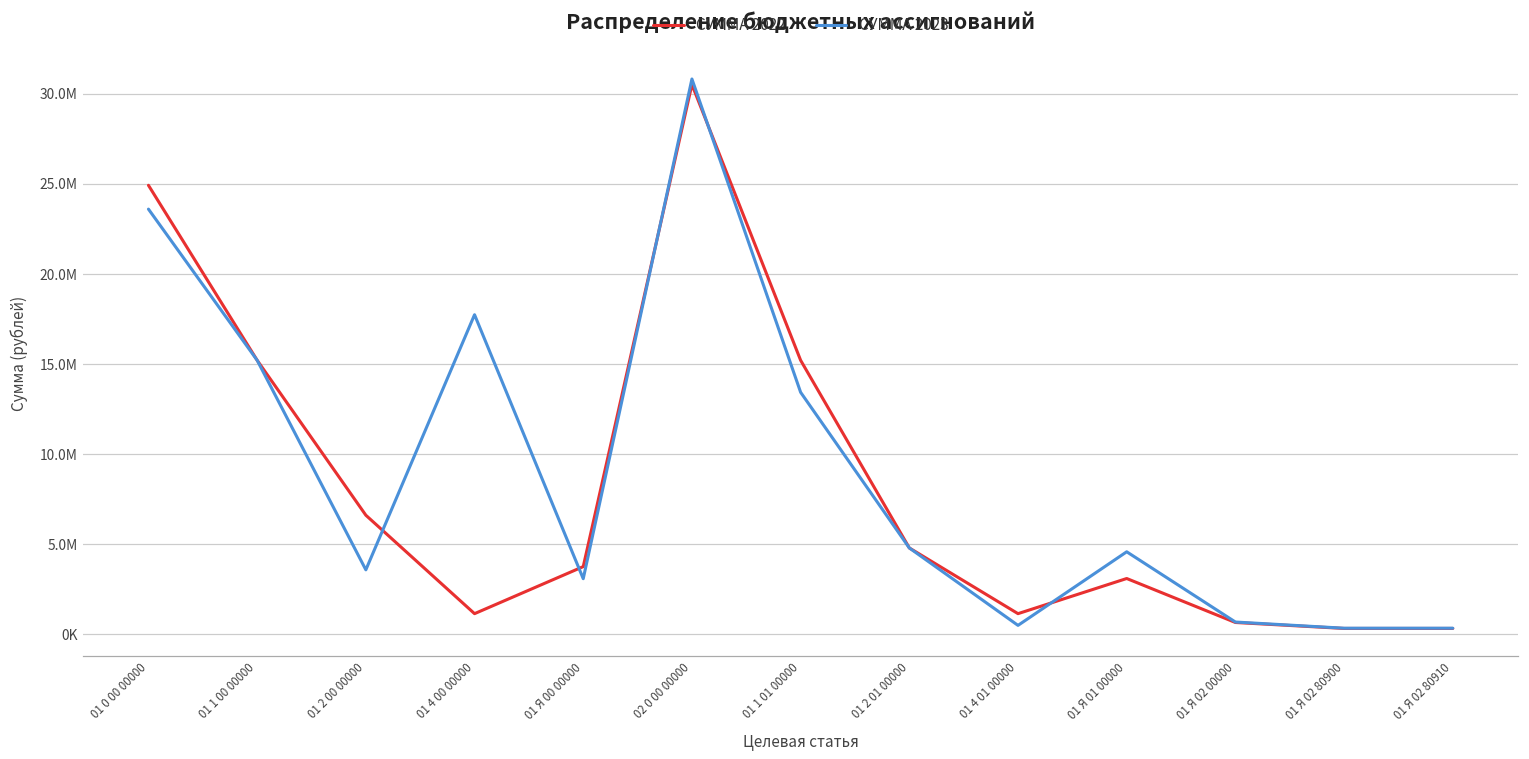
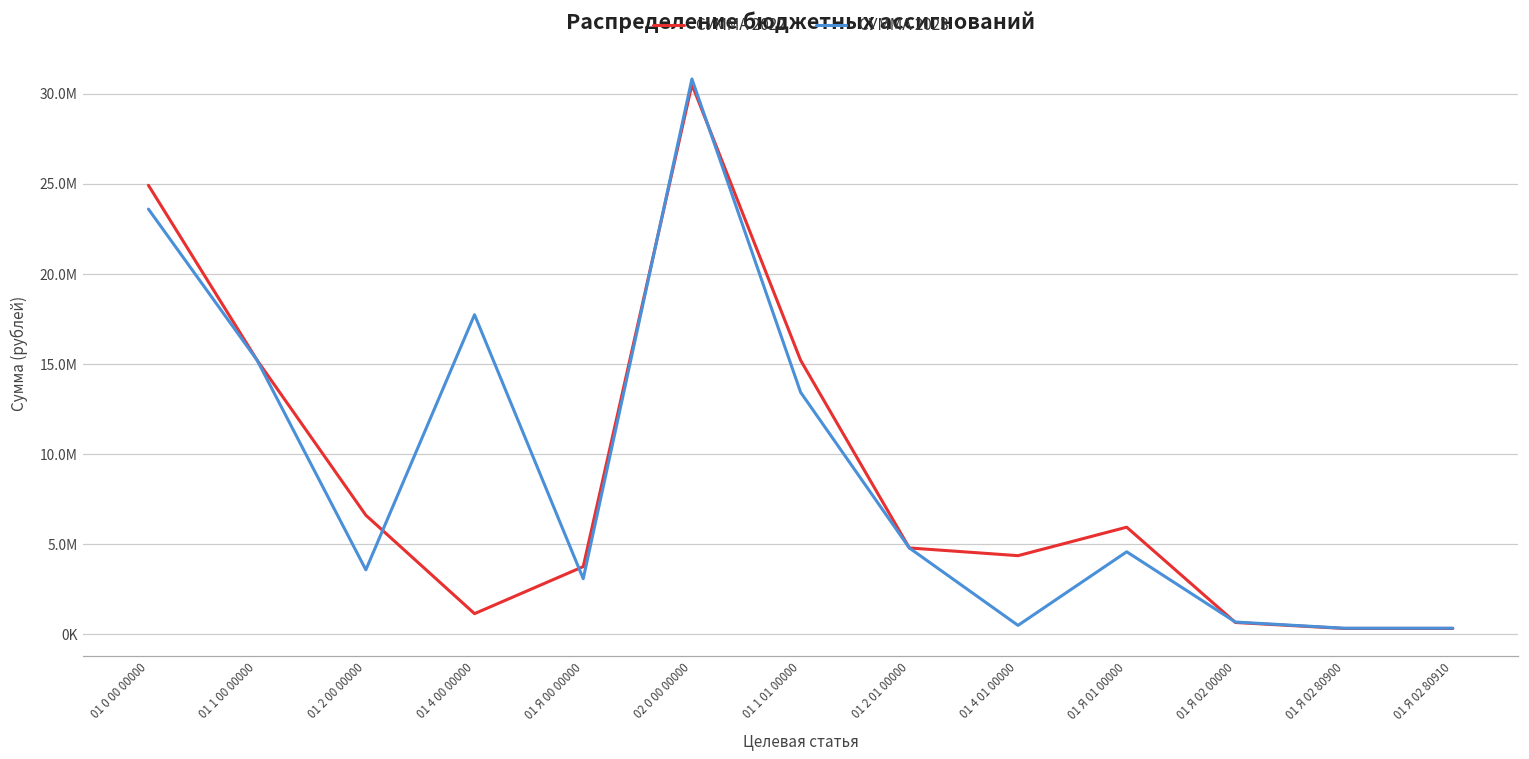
  {
    "СУММА 2022": {
      "01 0 00 00000": 24900000,
      "01 2 00 00000": 6600000,
      "01 4 00 00000": 1200000,
      "01 Я 00 00000": 3800000,
      "02 0 00 00000": 30500000,
      "01 1 01 00000": 15200000,
-     "01 4 01 00000": 1200000,
-     "01 Я 01 00000": 3100000
+     "01 4 01 00000": 4400000,
+     "01 Я 01 00000": 5900000
    },
    "СУММА 2023": {
      "01 0 00 00000": 23600000,
      "01 2 00 00000": 3600000,
      "01 4 00 00000": 17700000,
      "01 Я 00 00000": 3100000,
      "02 0 00 00000": 30800000,
      "01 1 01 00000": 13400000,
      "01 4 01 00000": 500000,
      "01 Я 01 00000": 4600000
    }
  }
